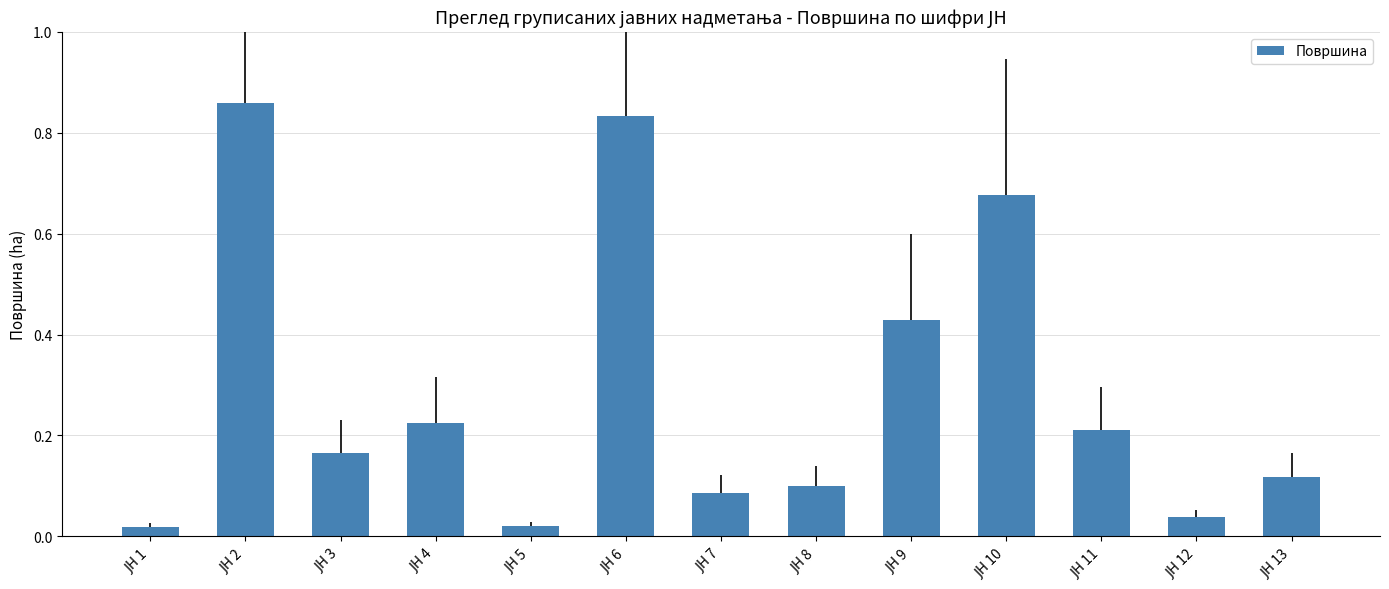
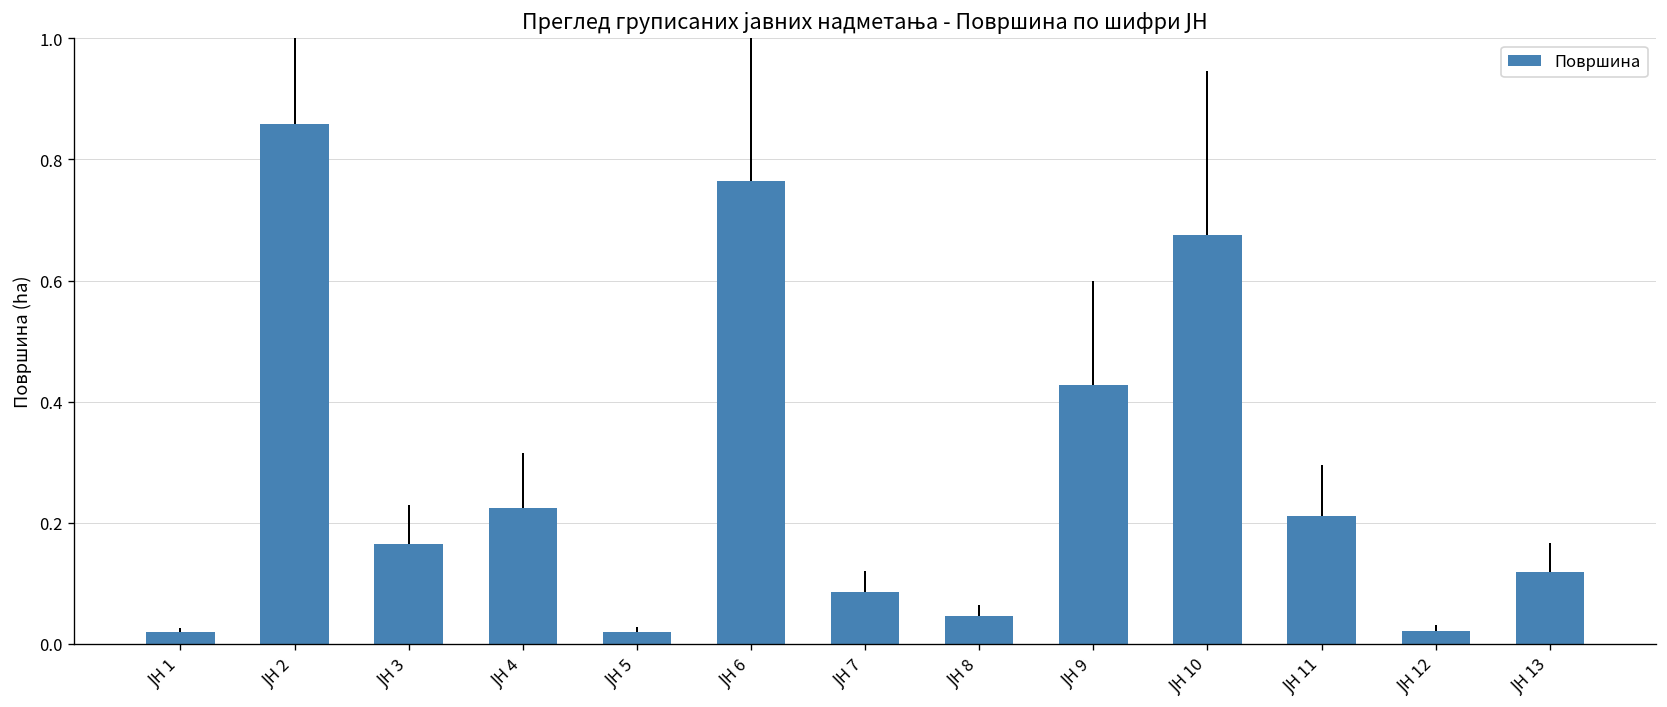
  {
    "ЈН 1": 0.02,
    "ЈН 2": 0.86,
    "ЈН 3": 0.16,
    "ЈН 4": 0.23,
    "ЈН 5": 0.02,
-   "ЈН 6": 0.83,
+   "ЈН 6": 0.76,
    "ЈН 7": 0.09,
-   "ЈН 8": 0.10,
+   "ЈН 8": 0.05,
    "ЈН 9": 0.43,
    "ЈН 10": 0.68,
    "ЈН 11": 0.21,
-   "ЈН 12": 0.04,
+   "ЈН 12": 0.02,
    "ЈН 13": 0.12
  }
